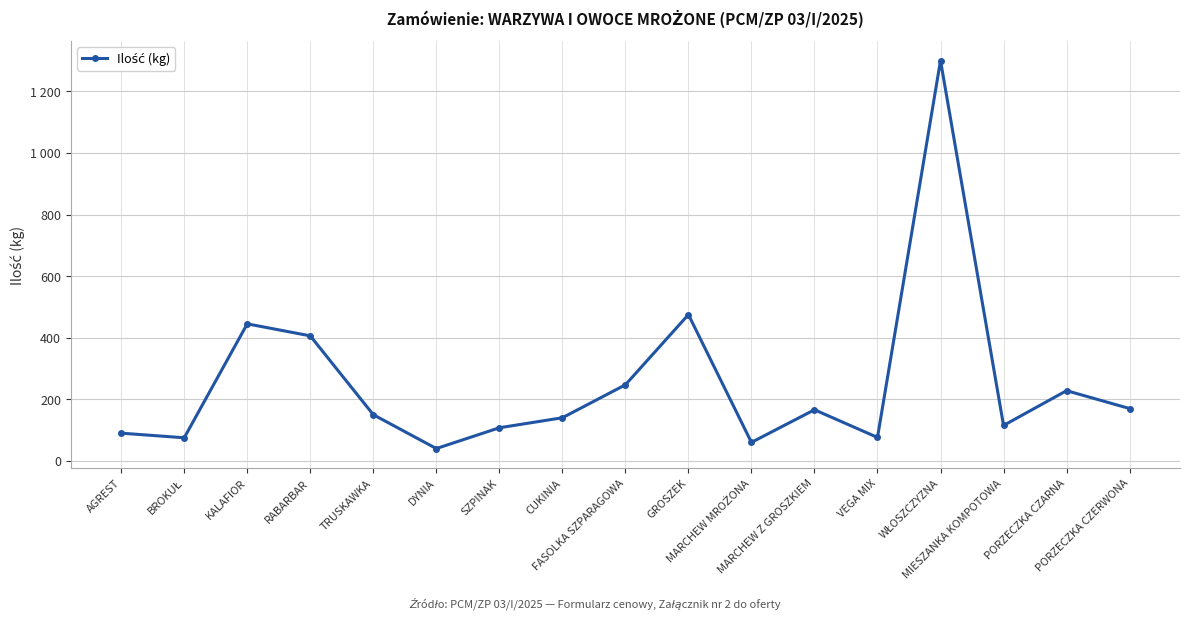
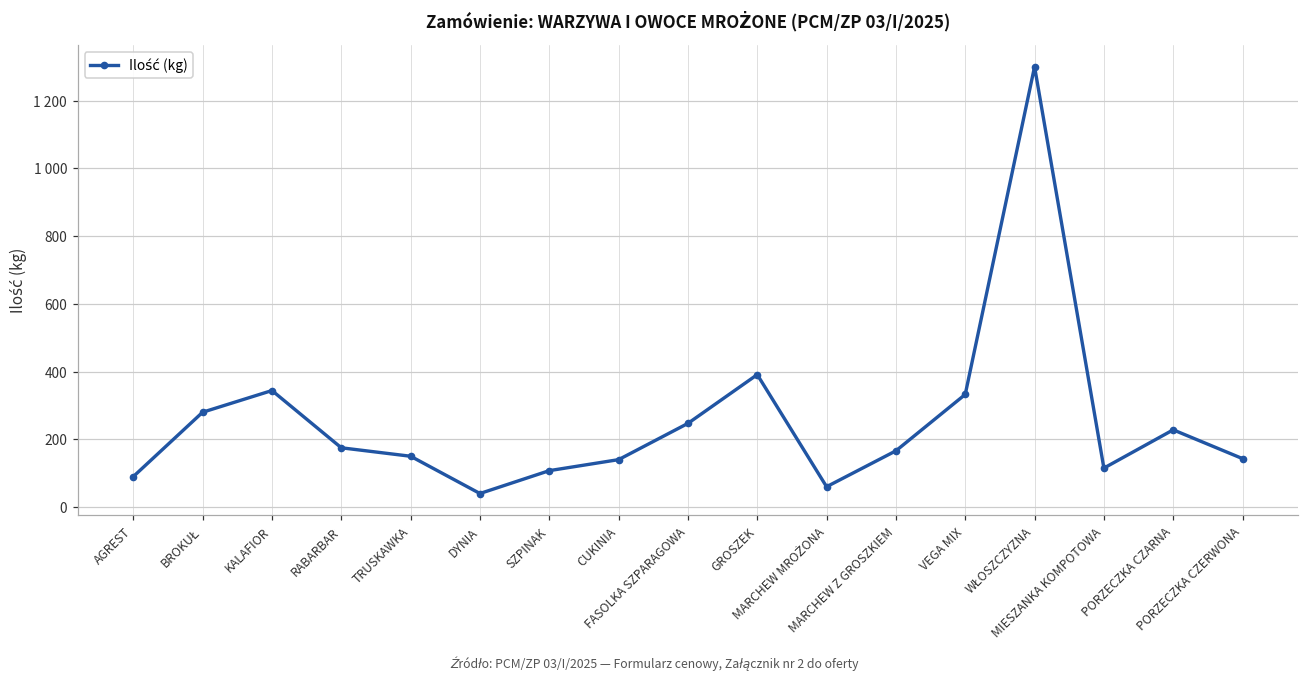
  {
    "AGREST": 90,
-   "BROKUŁ": 80,
-   "KALAFIOR": 450,
-   "RABARBAR": 410,
+   "BROKUŁ": 280,
+   "KALAFIOR": 340,
+   "RABARBAR": 180,
    "TRUSKAWKA": 150,
    "DYNIA": 40,
    "SZPINAK": 110,
    "CUKINIA": 140,
    "FASOLKA SZPARAGOWA": 250,
-   "GROSZEK": 480,
+   "GROSZEK": 390,
    "MARCHEW MROŻONA": 60,
    "MARCHEW Z GROSZKIEM": 170,
-   "VEGA MIX": 80,
+   "VEGA MIX": 330,
    "WŁOSZCZYZNA": 1300,
    "MIESZANKA KOMPOTOWA": 120,
    "PORZECZKA CZARNA": 230,
-   "PORZECZKA CZERWONA": 170
+   "PORZECZKA CZERWONA": 140
  }
